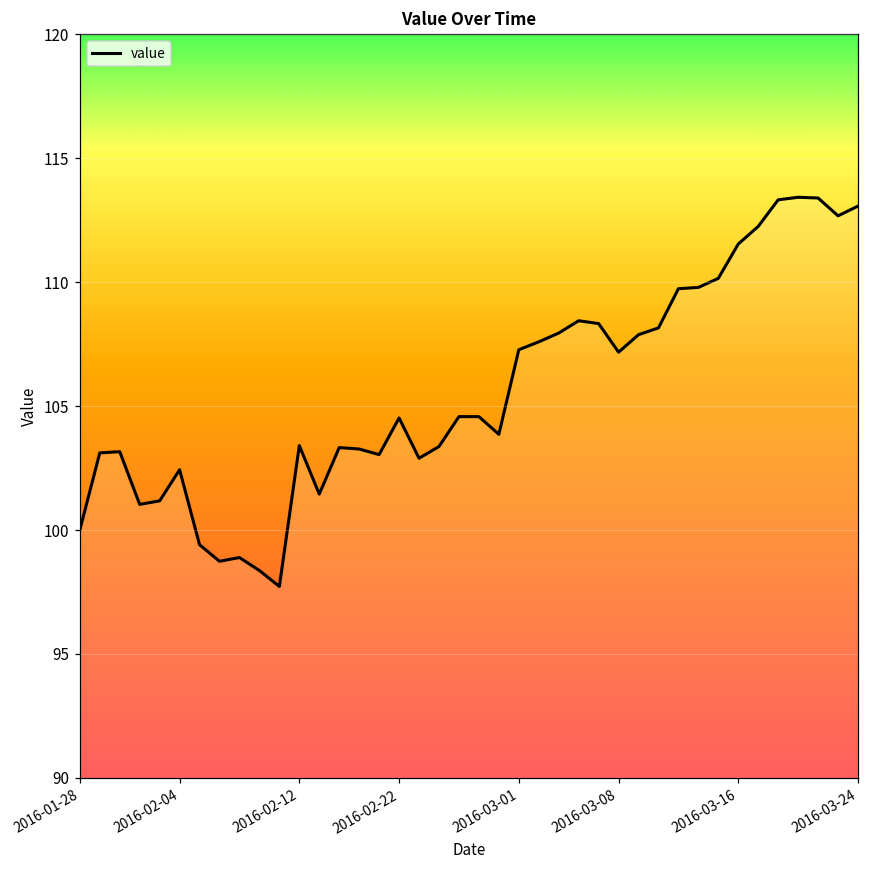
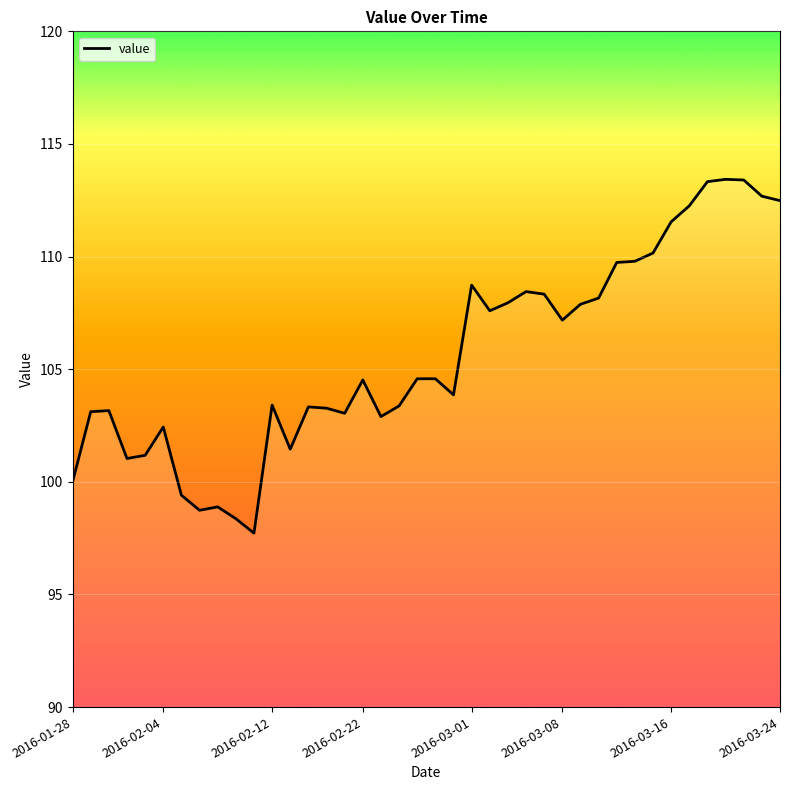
  {
    "2016-01-28": 100.0,
    "2016-02-04": 102.4,
    "2016-02-12": 103.4,
    "2016-02-22": 104.5,
-   "2016-03-01": 107.3,
+   "2016-03-01": 108.7,
    "2016-03-08": 107.2,
    "2016-03-16": 111.5,
-   "2016-03-24": 113.1
+   "2016-03-24": 112.5
  }
